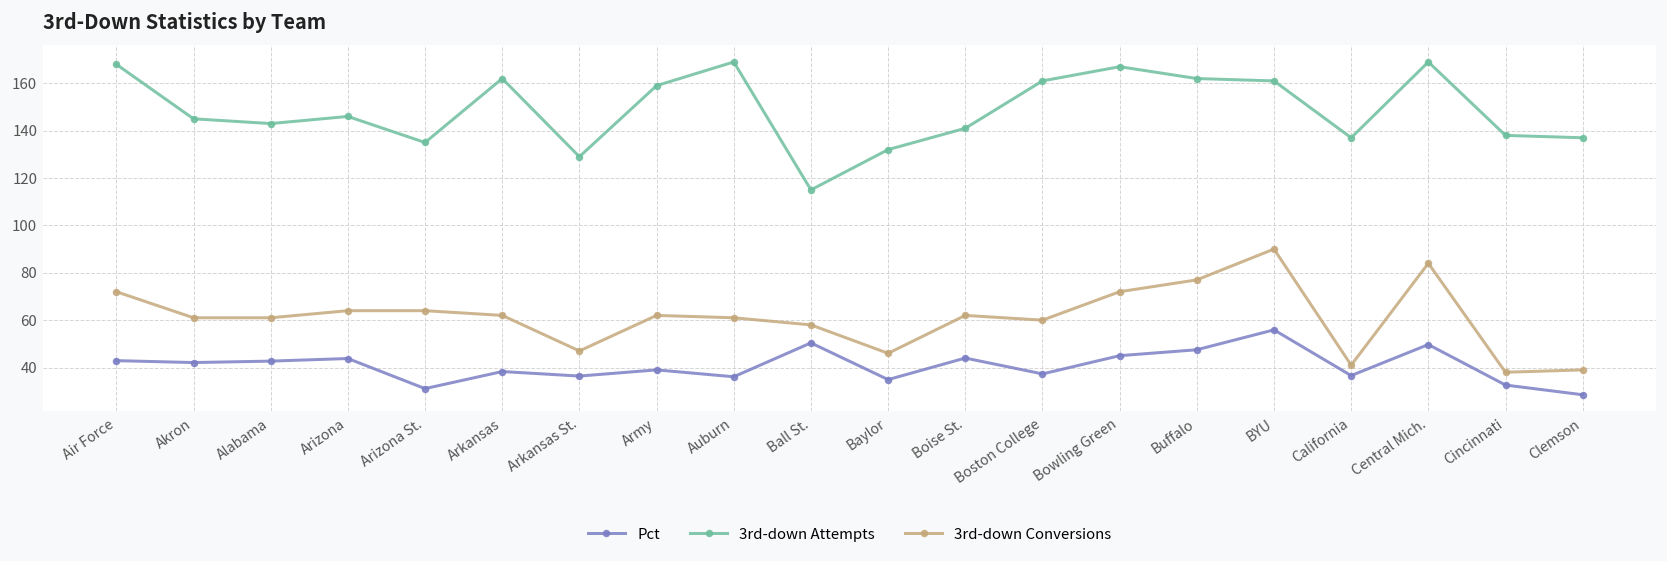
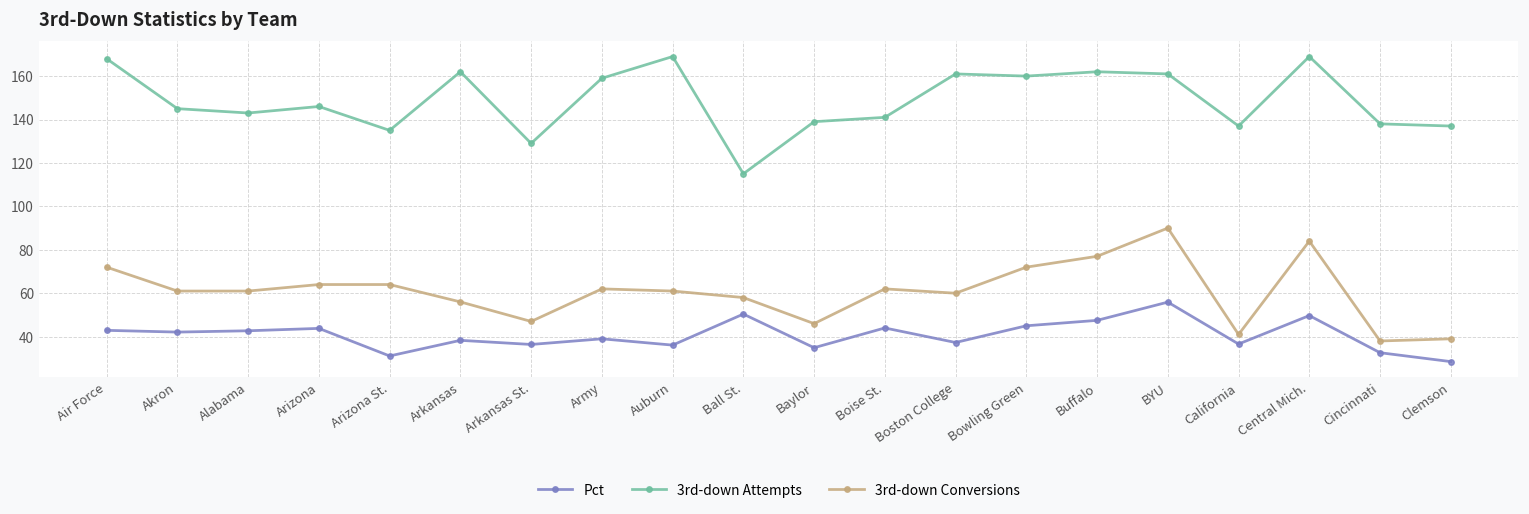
  {
    "Pct": {
      "Air Force": 43,
      "Akron": 42,
      "Alabama": 43,
      "Arizona": 44,
      "Arizona St.": 31,
      "Arkansas": 38,
      "Arkansas St.": 36,
      "Army": 39,
      "Auburn": 36,
      "Ball St.": 50,
      "Baylor": 35,
      "Boise St.": 44,
      "Boston College": 37,
      "Bowling Green": 45,
      "Buffalo": 48,
      "BYU": 56,
      "California": 37,
      "Central Mich.": 50,
      "Cincinnati": 33,
      "Clemson": 29
    },
    "3rd-down Attempts": {
      "Air Force": 168,
      "Akron": 145,
      "Alabama": 143,
      "Arizona": 146,
      "Arizona St.": 135,
      "Arkansas": 162,
      "Arkansas St.": 129,
      "Army": 159,
      "Auburn": 169,
      "Ball St.": 115,
-     "Baylor": 132,
+     "Baylor": 139,
      "Boise St.": 141,
      "Boston College": 161,
-     "Bowling Green": 167,
+     "Bowling Green": 160,
      "Buffalo": 162,
      "BYU": 161,
      "California": 137,
      "Central Mich.": 169,
      "Cincinnati": 138,
      "Clemson": 137
    },
    "3rd-down Conversions": {
      "Air Force": 72,
      "Akron": 61,
      "Alabama": 61,
      "Arizona": 64,
      "Arizona St.": 64,
-     "Arkansas": 62,
+     "Arkansas": 56,
      "Arkansas St.": 47,
      "Army": 62,
      "Auburn": 61,
      "Ball St.": 58,
      "Baylor": 46,
      "Boise St.": 62,
      "Boston College": 60,
      "Bowling Green": 72,
      "Buffalo": 77,
      "BYU": 90,
      "California": 41,
      "Central Mich.": 84,
      "Cincinnati": 38,
      "Clemson": 39
    }
  }
